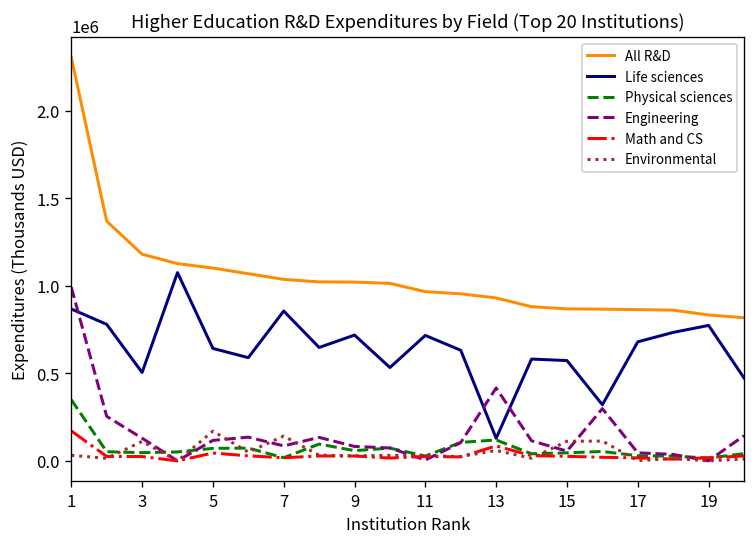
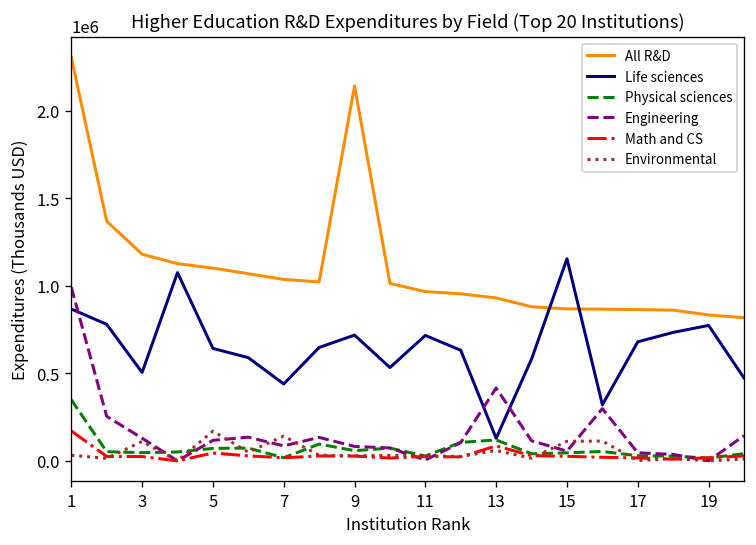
  {
    "All R&D": {
      "1": 2310000,
      "3": 1180000,
      "5": 1100000,
      "7": 1040000,
-     "9": 1020000,
+     "9": 2140000,
      "11": 970000,
      "13": 930000,
      "15": 870000,
      "17": 860000,
      "19": 830000
    },
    "Life sciences": {
      "1": 870000,
      "3": 510000,
      "5": 640000,
-     "7": 860000,
+     "7": 440000,
      "9": 720000,
      "11": 720000,
-     "15": 570000,
+     "15": 1150000,
      "17": 680000,
      "19": 770000
    },
    "Physical sciences": {
      "1": 350000,
      "3": 50000,
      "5": 70000,
      "9": 60000
    },
    "Engineering": {
      "1": 990000,
      "3": 130000,
      "5": 120000,
      "7": 90000,
      "9": 80000,
      "11": 10000,
      "13": 420000
    },
    "Math and CS": {
      "1": 170000,
      "3": 20000,
      "5": 50000,
      "13": 90000,
      "15": 30000
    },
    "Environmental": {
      "1": 30000,
      "3": 110000,
      "5": 170000,
      "7": 140000,
      "13": 60000,
      "15": 110000
    }
  }
